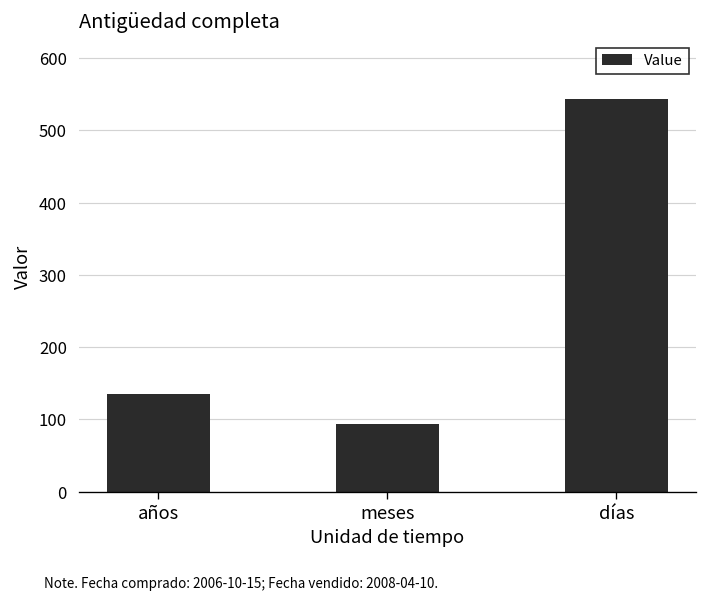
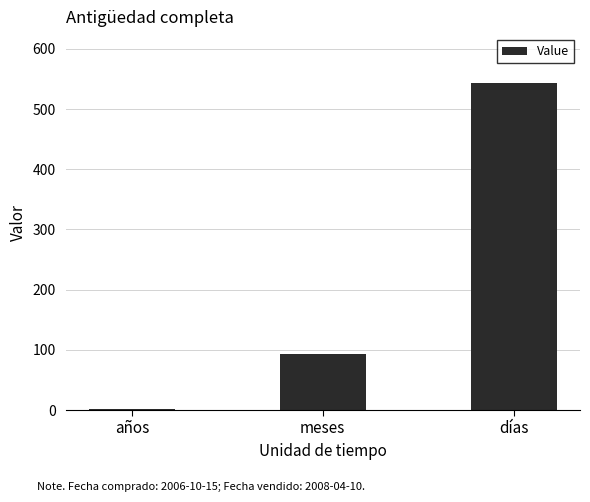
  {
-   "años": 140,
+   "años": 0,
    "meses": 90,
    "días": 540
  }
